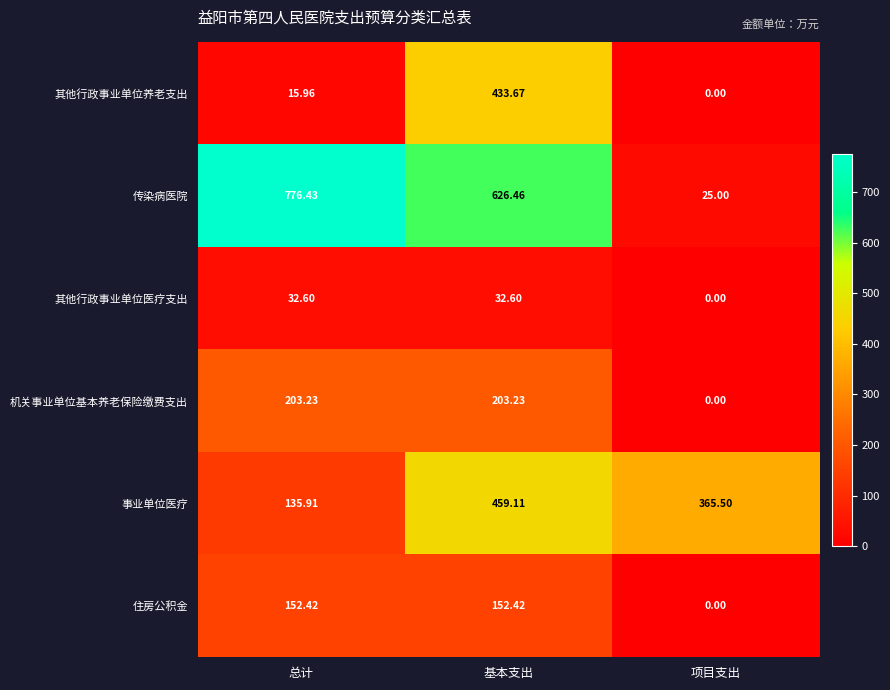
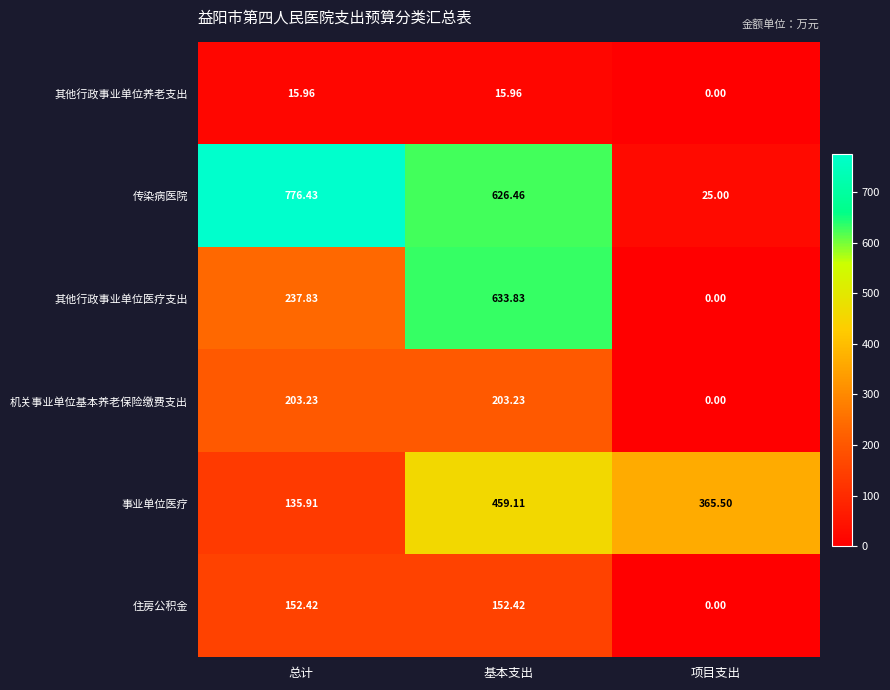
  {
    "其他行政事业单位养老支出": {
      "总计": 15.96,
-     "基本支出": 433.67,
+     "基本支出": 15.96,
      "项目支出": 0.00
    },
    "传染病医院": {
      "总计": 776.43,
      "基本支出": 626.46,
      "项目支出": 25.00
    },
    "其他行政事业单位医疗支出": {
-     "总计": 32.60,
-     "基本支出": 32.60,
+     "总计": 237.83,
+     "基本支出": 633.83,
      "项目支出": 0.00
    },
    "机关事业单位基本养老保险缴费支出": {
      "总计": 203.23,
      "基本支出": 203.23,
      "项目支出": 0.00
    },
    "事业单位医疗": {
      "总计": 135.91,
      "基本支出": 459.11,
      "项目支出": 365.50
    },
    "住房公积金": {
      "总计": 152.42,
      "基本支出": 152.42,
      "项目支出": 0.00
    }
  }
